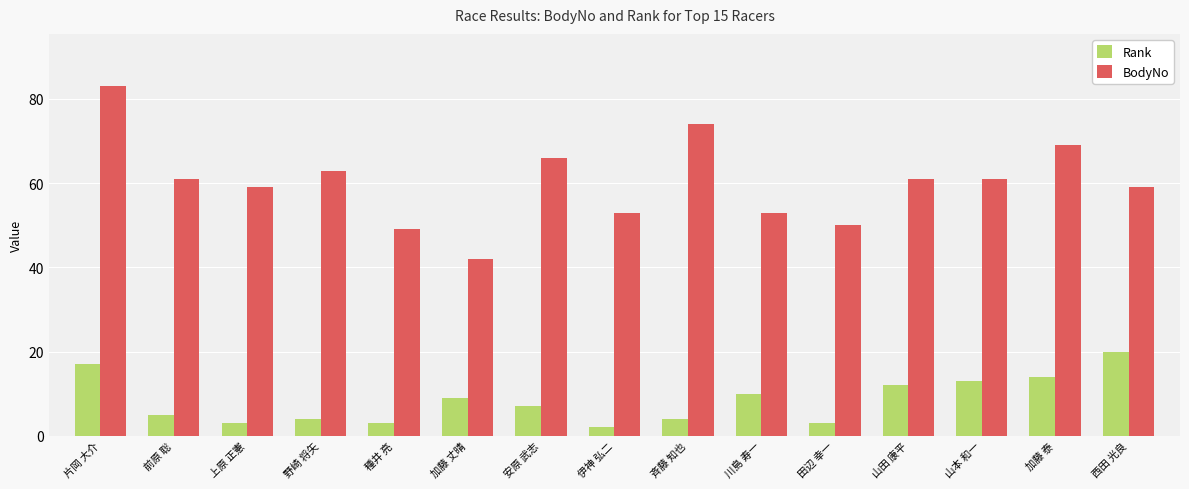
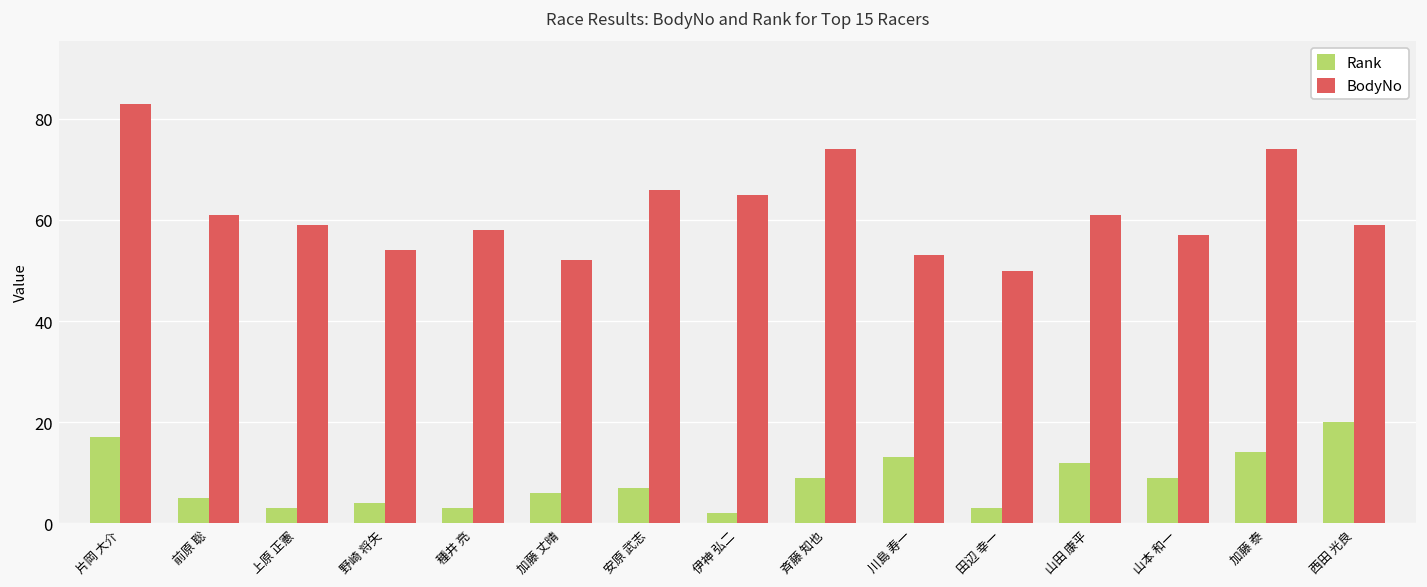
  {
    "Rank": {
      "片岡 大介": 17,
      "前原 聡": 5,
      "上原 正憲": 3,
      "野崎 将矢": 4,
      "種井 亮": 3,
-     "加藤 丈晴": 9,
+     "加藤 丈晴": 6,
      "安原 武志": 7,
      "伊神 弘二": 2,
-     "斉藤 知也": 4,
-     "川島 寿一": 10,
+     "斉藤 知也": 9,
+     "川島 寿一": 13,
      "田辺 幸一": 3,
      "山田 康平": 12,
-     "山本 和一": 13,
+     "山本 和一": 9,
      "加藤 泰": 14,
      "西田 光良": 20
    },
    "BodyNo": {
      "片岡 大介": 83,
      "前原 聡": 61,
      "上原 正憲": 59,
-     "野崎 将矢": 63,
-     "種井 亮": 49,
-     "加藤 丈晴": 42,
+     "野崎 将矢": 54,
+     "種井 亮": 58,
+     "加藤 丈晴": 52,
      "安原 武志": 66,
-     "伊神 弘二": 53,
+     "伊神 弘二": 65,
      "斉藤 知也": 74,
      "川島 寿一": 53,
      "田辺 幸一": 50,
      "山田 康平": 61,
-     "山本 和一": 61,
-     "加藤 泰": 69,
+     "山本 和一": 57,
+     "加藤 泰": 74,
      "西田 光良": 59
    }
  }
